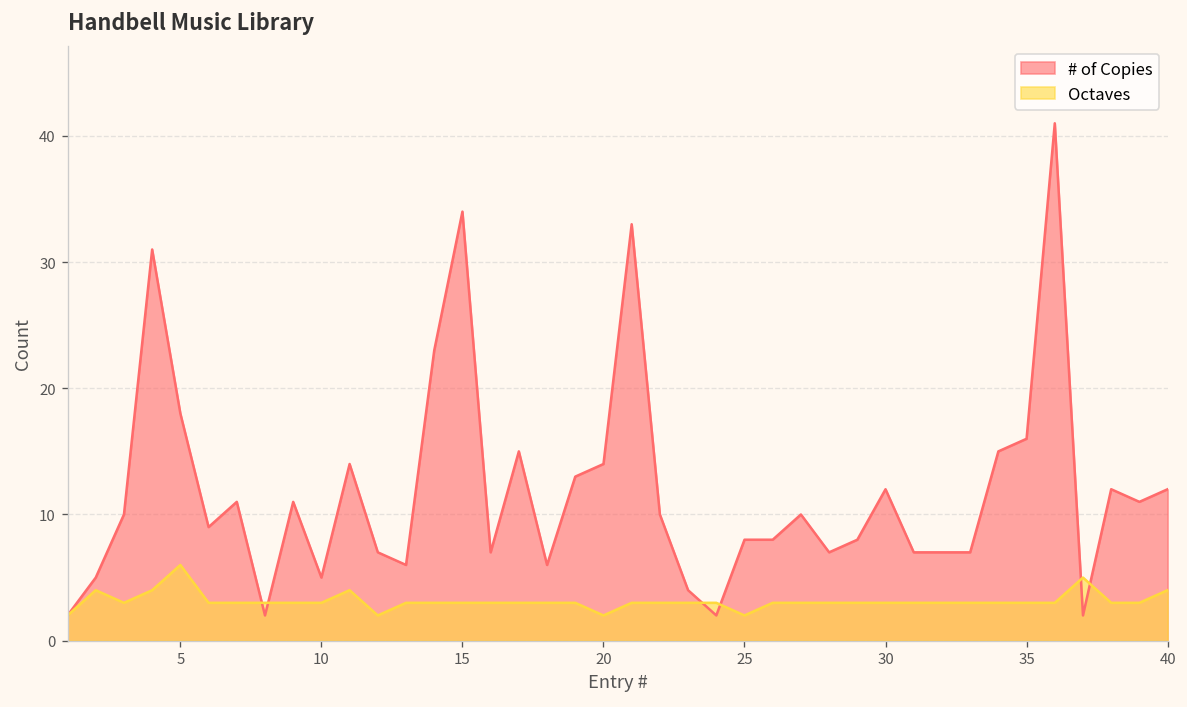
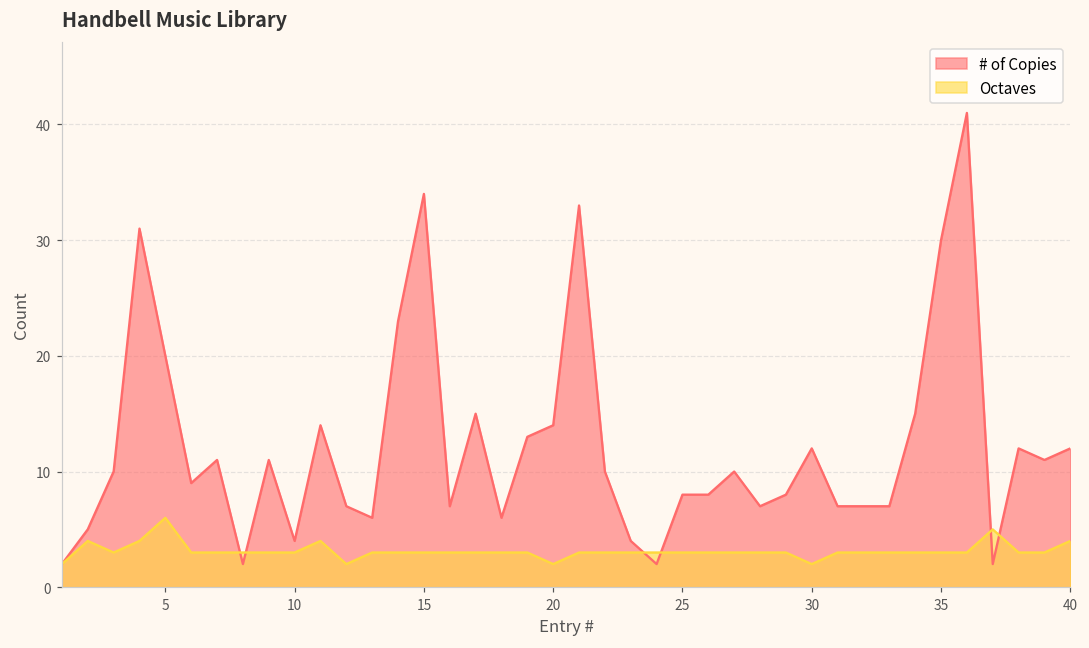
  {
    "# of Copies": {
-     "5": 18,
-     "10": 5,
+     "5": 20,
+     "10": 4,
      "15": 34,
      "20": 14,
      "25": 8,
      "30": 12,
-     "35": 16,
+     "35": 30,
      "40": 12
    },
    "Octaves": {
      "5": 6,
      "10": 3,
      "15": 3,
      "20": 2,
-     "25": 2,
-     "30": 3,
+     "25": 3,
+     "30": 2,
      "35": 3,
      "40": 4
    }
  }
